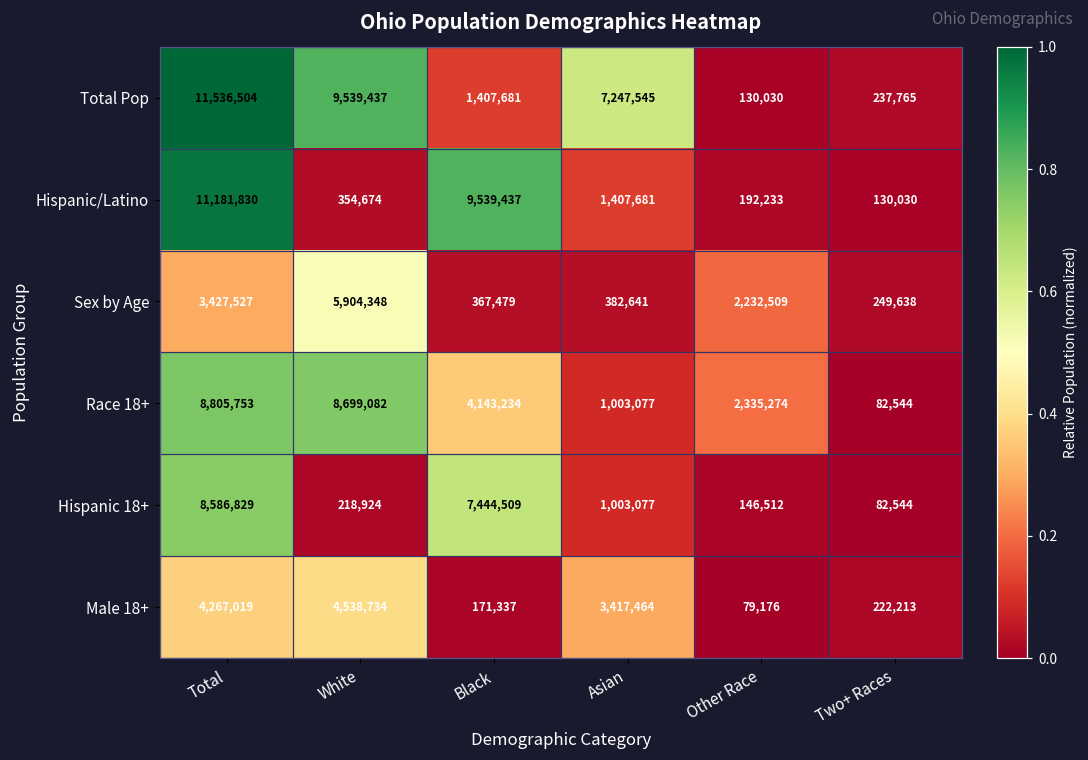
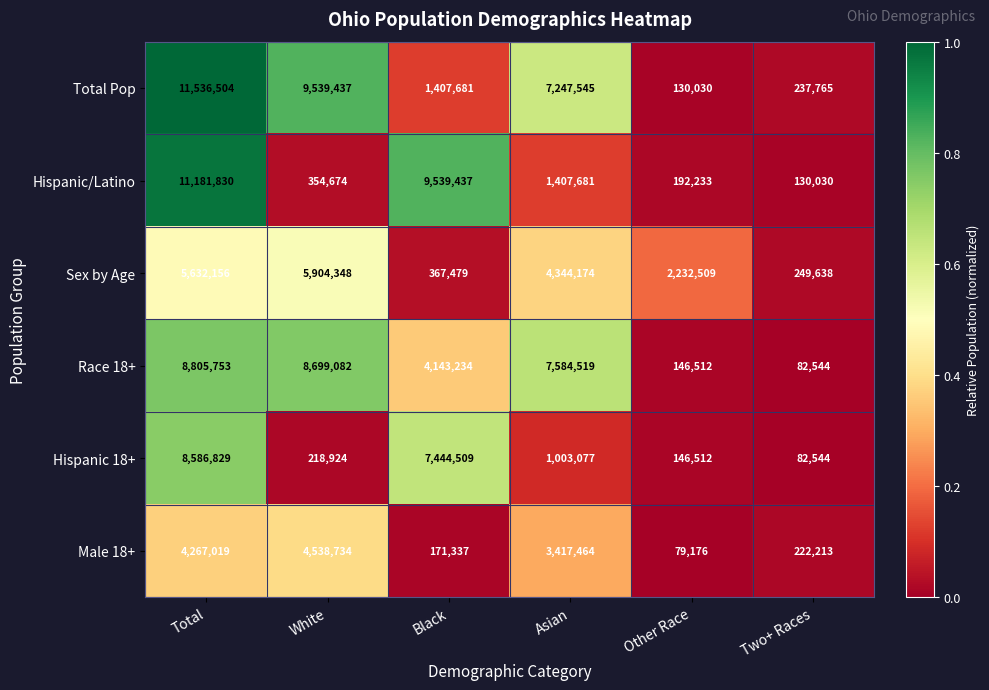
  {
    "Total Pop": {
      "Total": "11,536,504",
      "White": "9,539,437",
      "Black": "1,407,681",
      "Asian": "7,247,545",
      "Other Race": "130,030",
      "Two+ Races": "237,765"
    },
    "Hispanic/Latino": {
      "Total": "11,181,830",
      "White": "354,674",
      "Black": "9,539,437",
      "Asian": "1,407,681",
      "Other Race": "192,233",
      "Two+ Races": "130,030"
    },
    "Sex by Age": {
-     "Total": "3,427,527",
+     "Total": "5,632,156",
      "White": "5,904,348",
      "Black": "367,479",
-     "Asian": "382,641",
+     "Asian": "4,344,174",
      "Other Race": "2,232,509",
      "Two+ Races": "249,638"
    },
    "Race 18+": {
      "Total": "8,805,753",
      "White": "8,699,082",
      "Black": "4,143,234",
-     "Asian": "1,003,077",
-     "Other Race": "2,335,274",
+     "Asian": "7,584,519",
+     "Other Race": "146,512",
      "Two+ Races": "82,544"
    },
    "Hispanic 18+": {
      "Total": "8,586,829",
      "White": "218,924",
      "Black": "7,444,509",
      "Asian": "1,003,077",
      "Other Race": "146,512",
      "Two+ Races": "82,544"
    },
    "Male 18+": {
      "Total": "4,267,019",
      "White": "4,538,734",
      "Black": "171,337",
      "Asian": "3,417,464",
      "Other Race": "79,176",
      "Two+ Races": "222,213"
    }
  }
